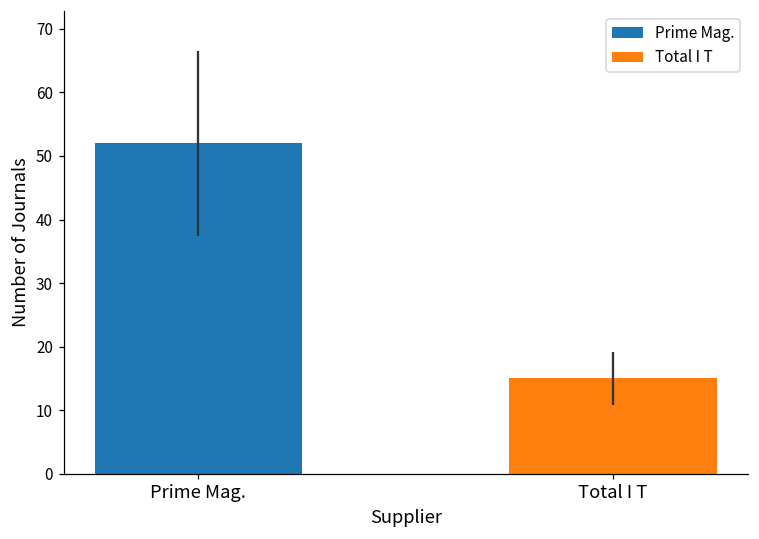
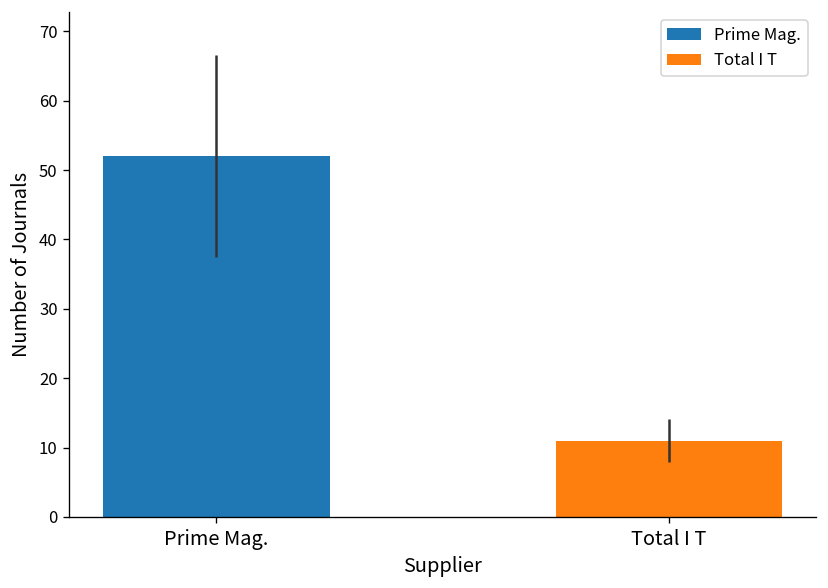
  {
    "Prime Mag.": 52,
-   "Total I T": 15
+   "Total I T": 11
  }
